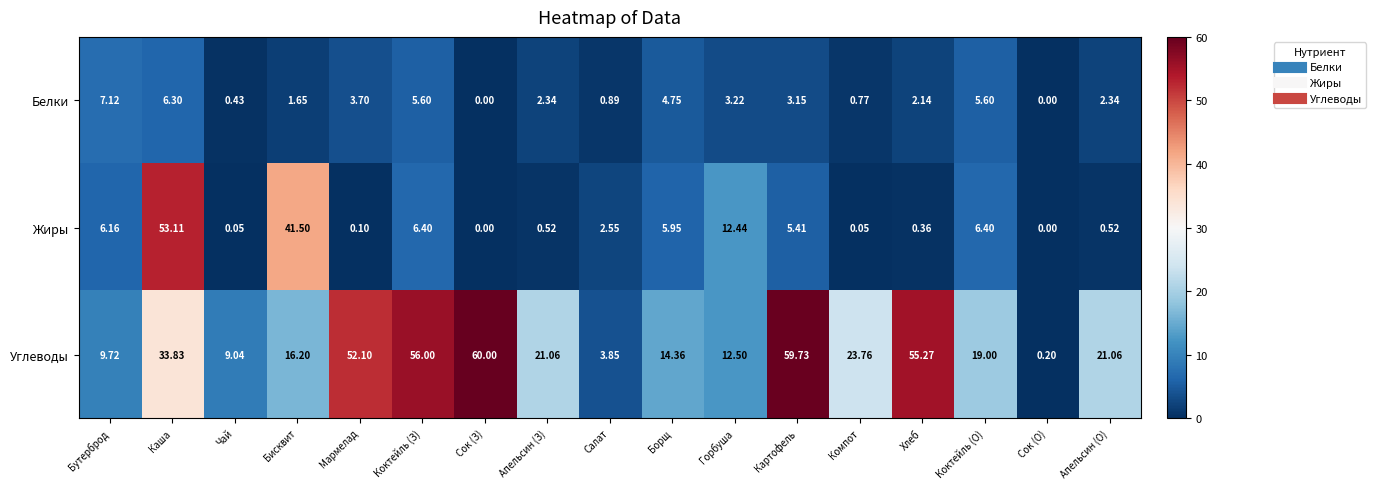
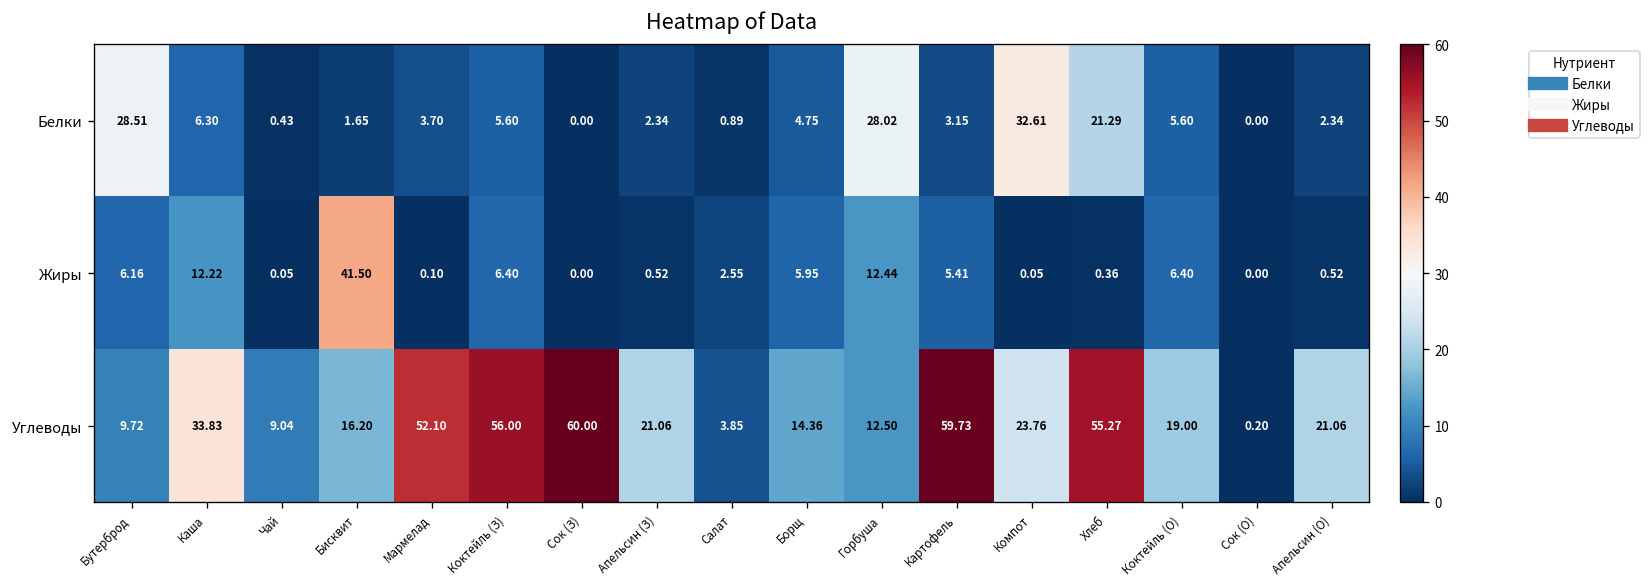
  {
    "Белки": {
-     "Бутерброд": 7.12,
+     "Бутерброд": 28.51,
      "Каша": 6.30,
      "Чай": 0.43,
      "Бисквит": 1.65,
      "Мармелад": 3.70,
      "Коктейль (З)": 5.60,
      "Сок (З)": 0.00,
      "Апельсин (З)": 2.34,
      "Салат": 0.89,
      "Борщ": 4.75,
-     "Горбуша": 3.22,
+     "Горбуша": 28.02,
      "Картофель": 3.15,
-     "Компот": 0.77,
-     "Хлеб": 2.14,
+     "Компот": 32.61,
+     "Хлеб": 21.29,
      "Коктейль (О)": 5.60,
      "Сок (О)": 0.00,
      "Апельсин (О)": 2.34
    },
    "Жиры": {
      "Бутерброд": 6.16,
-     "Каша": 53.11,
+     "Каша": 12.22,
      "Чай": 0.05,
      "Бисквит": 41.50,
      "Мармелад": 0.10,
      "Коктейль (З)": 6.40,
      "Сок (З)": 0.00,
      "Апельсин (З)": 0.52,
      "Салат": 2.55,
      "Борщ": 5.95,
      "Горбуша": 12.44,
      "Картофель": 5.41,
      "Компот": 0.05,
      "Хлеб": 0.36,
      "Коктейль (О)": 6.40,
      "Сок (О)": 0.00,
      "Апельсин (О)": 0.52
    },
    "Углеводы": {
      "Бутерброд": 9.72,
      "Каша": 33.83,
      "Чай": 9.04,
      "Бисквит": 16.20,
      "Мармелад": 52.10,
      "Коктейль (З)": 56.00,
      "Сок (З)": 60.00,
      "Апельсин (З)": 21.06,
      "Салат": 3.85,
      "Борщ": 14.36,
      "Горбуша": 12.50,
      "Картофель": 59.73,
      "Компот": 23.76,
      "Хлеб": 55.27,
      "Коктейль (О)": 19.00,
      "Сок (О)": 0.20,
      "Апельсин (О)": 21.06
    }
  }
